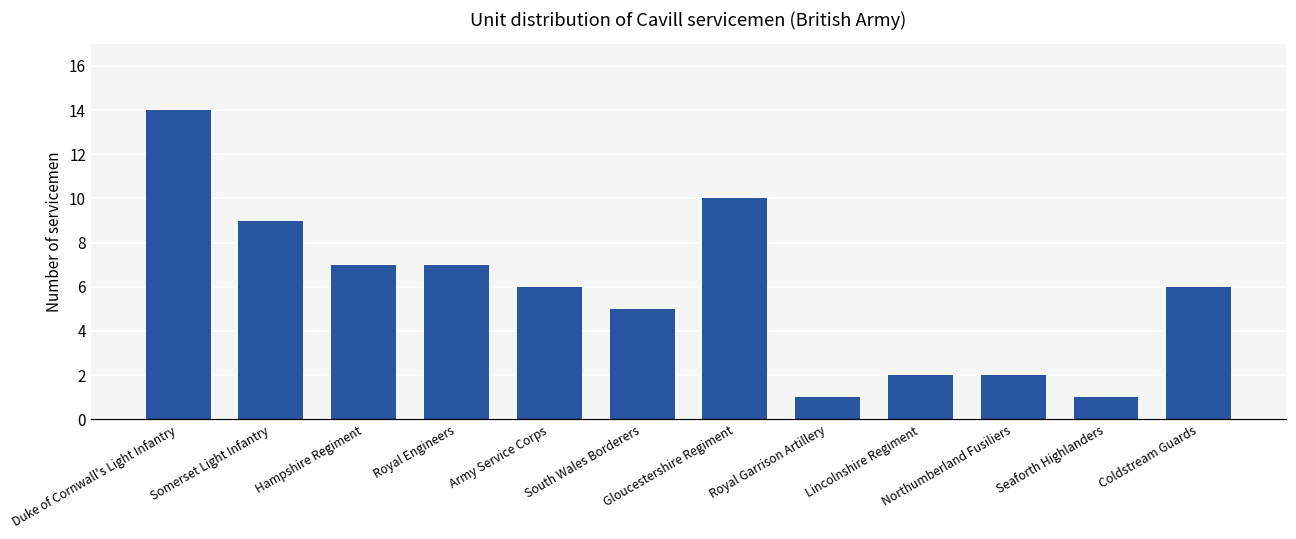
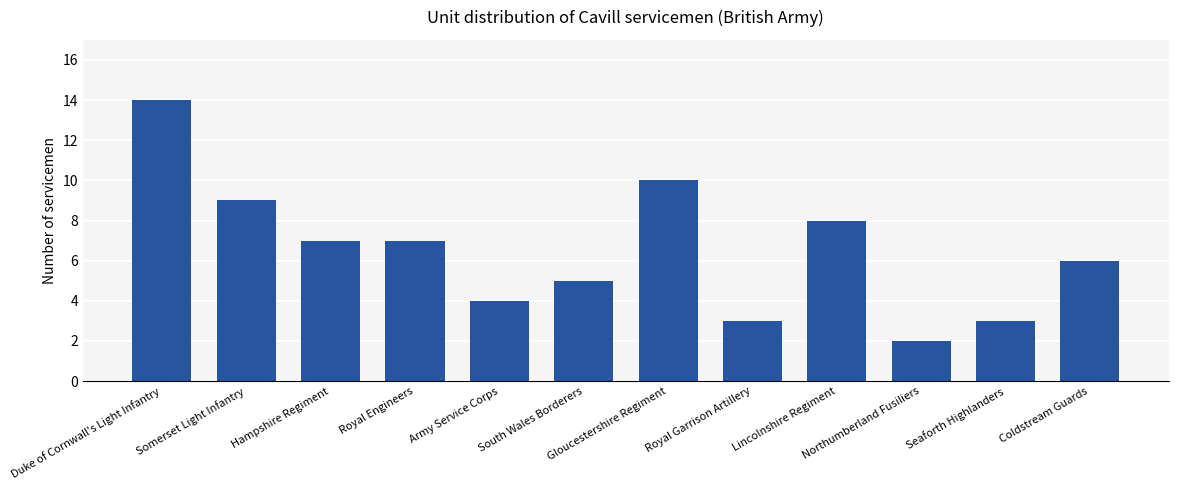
  {
    "Duke of Cornwall's Light Infantry": 14,
    "Somerset Light Infantry": 9,
    "Hampshire Regiment": 7,
    "Royal Engineers": 7,
-   "Army Service Corps": 6,
+   "Army Service Corps": 4,
    "South Wales Borderers": 5,
    "Gloucestershire Regiment": 10,
-   "Royal Garrison Artillery": 1,
-   "Lincolnshire Regiment": 2,
+   "Royal Garrison Artillery": 3,
+   "Lincolnshire Regiment": 8,
    "Northumberland Fusiliers": 2,
-   "Seaforth Highlanders": 1,
+   "Seaforth Highlanders": 3,
    "Coldstream Guards": 6
  }
